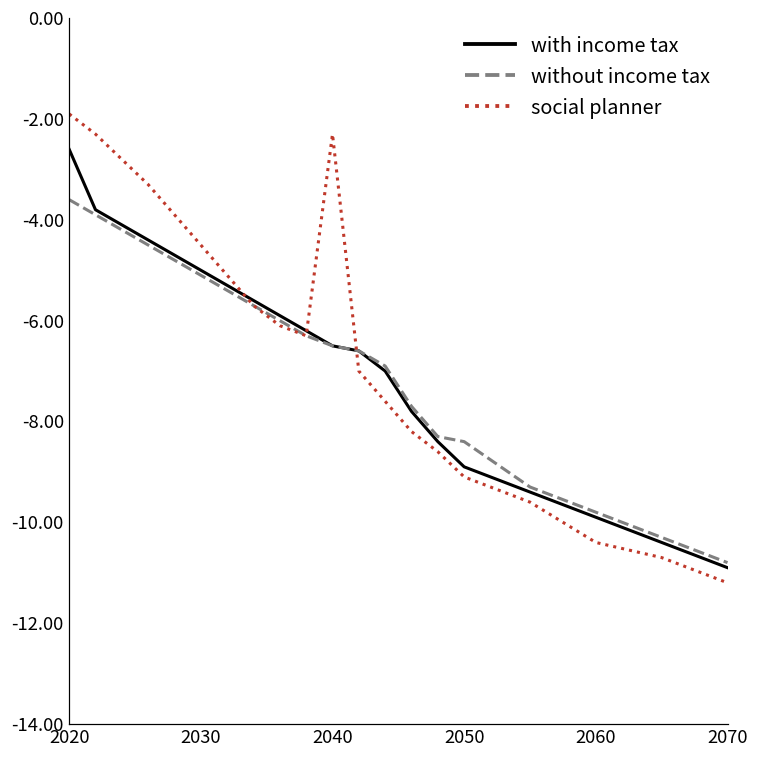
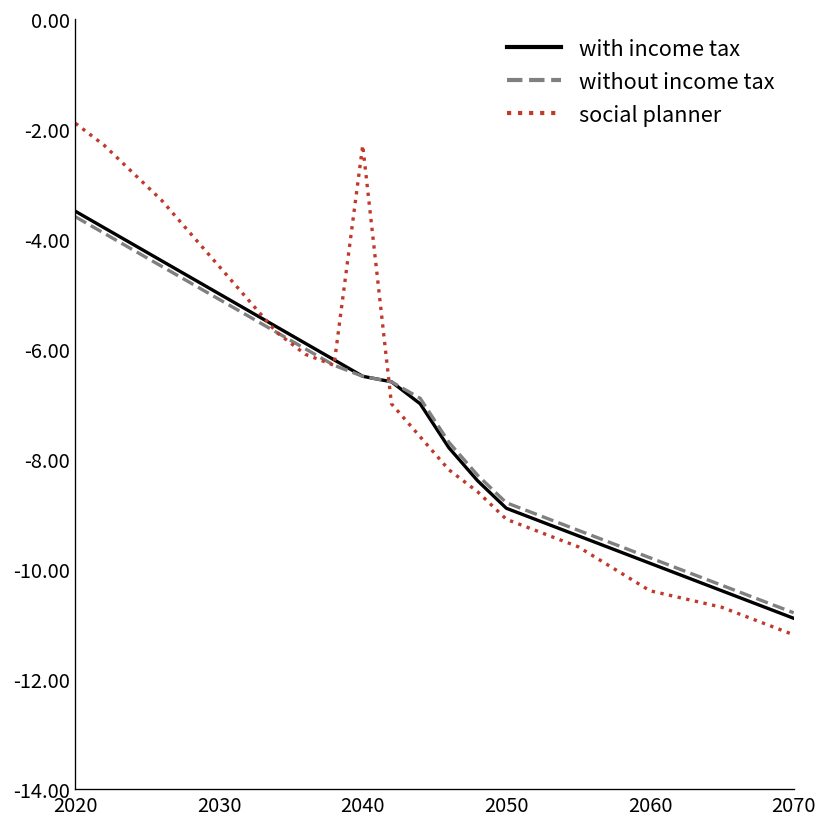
  {
    "with income tax": {
-     "2020": -2.6,
+     "2020": -3.5,
      "2030": -5.0,
      "2050": -8.9,
      "2060": -9.9,
      "2070": -10.9
    },
    "without income tax": {
      "2020": -3.6,
      "2030": -5.1,
-     "2050": -8.4,
+     "2050": -8.8,
      "2060": -9.8,
      "2070": -10.8
    },
    "social planner": {
      "2020": -1.9,
      "2030": -4.5,
      "2040": -2.3,
      "2050": -9.1,
      "2060": -10.4,
      "2070": -11.2
    }
  }
